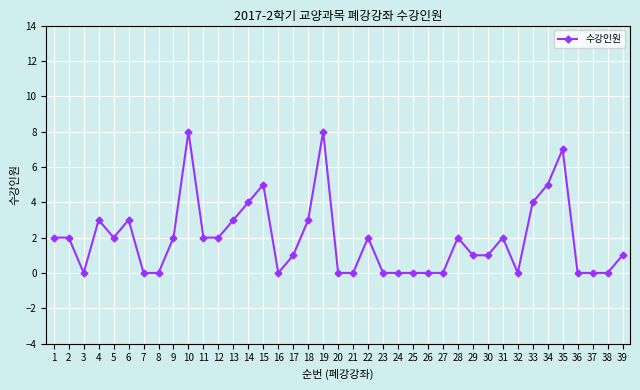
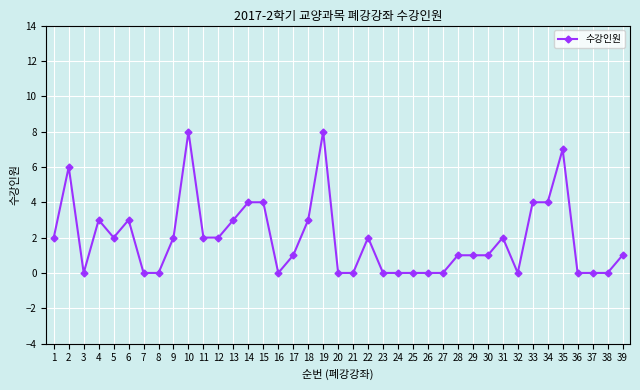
  {
    "1": 2,
-   "2": 2,
+   "2": 6,
    "3": 0,
    "4": 3,
    "5": 2,
    "6": 3,
    "7": 0,
    "8": 0,
    "9": 2,
    "10": 8,
    "11": 2,
    "12": 2,
    "13": 3,
    "14": 4,
-   "15": 5,
+   "15": 4,
    "16": 0,
    "17": 1,
    "18": 3,
    "19": 8,
    "20": 0,
    "21": 0,
    "22": 2,
    "23": 0,
    "24": 0,
    "25": 0,
    "26": 0,
    "27": 0,
-   "28": 2,
+   "28": 1,
    "29": 1,
    "30": 1,
    "31": 2,
    "32": 0,
    "33": 4,
-   "34": 5,
+   "34": 4,
    "35": 7,
    "36": 0,
    "37": 0,
    "38": 0,
    "39": 1
  }
